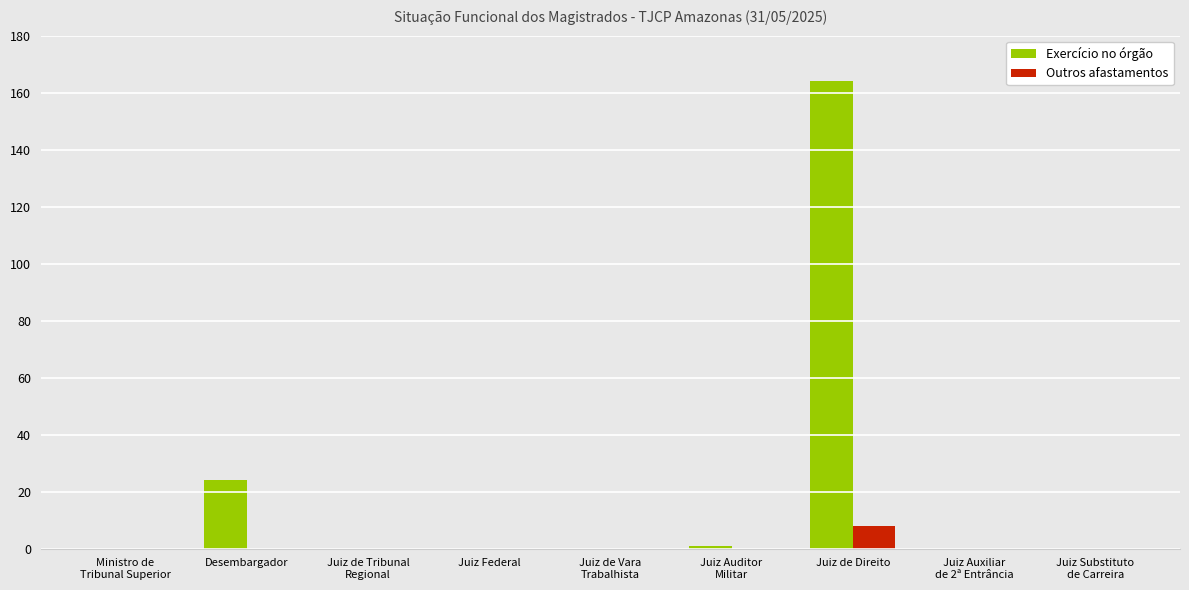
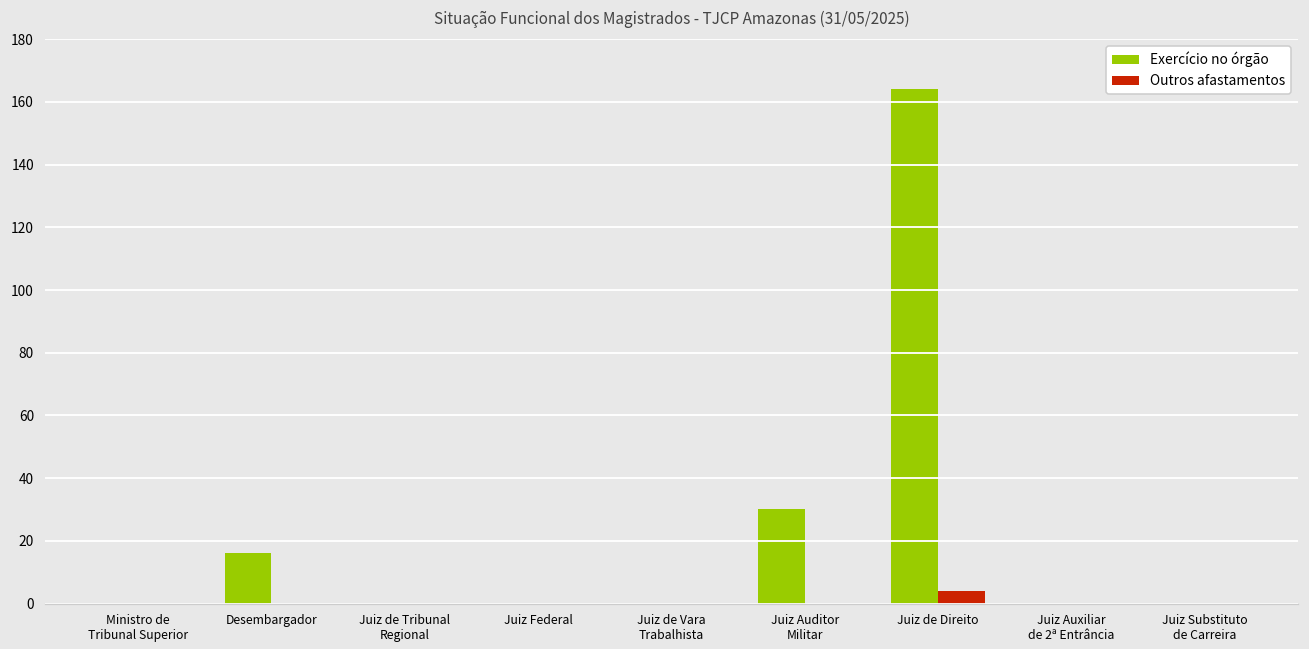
  {
    "Exercício no órgão": {
      "Ministro de Tribunal Superior": 0,
-     "Desembargador": 24,
+     "Desembargador": 16,
      "Juiz de Tribunal Regional": 0,
      "Juiz Federal": 0,
      "Juiz de Vara Trabalhista": 0,
-     "Juiz Auditor Militar": 1,
+     "Juiz Auditor Militar": 30,
      "Juiz de Direito": 164,
      "Juiz Auxiliar de 2ª Entrância": 0,
      "Juiz Substituto de Carreira": 0
    },
    "Outros afastamentos": {
      "Ministro de Tribunal Superior": 0,
      "Desembargador": 0,
      "Juiz de Tribunal Regional": 0,
      "Juiz Federal": 0,
      "Juiz de Vara Trabalhista": 0,
      "Juiz Auditor Militar": 0,
-     "Juiz de Direito": 8,
+     "Juiz de Direito": 4,
      "Juiz Auxiliar de 2ª Entrância": 0,
      "Juiz Substituto de Carreira": 0
    }
  }
